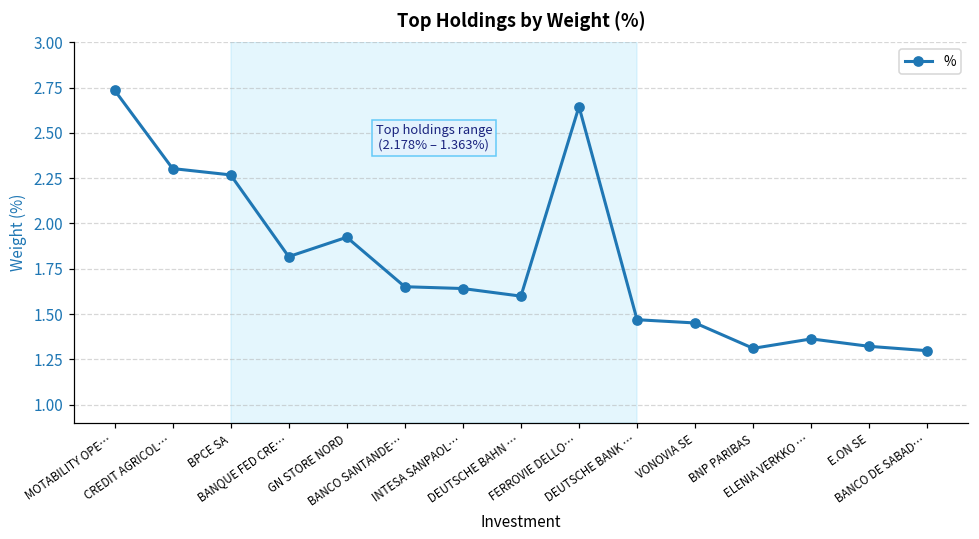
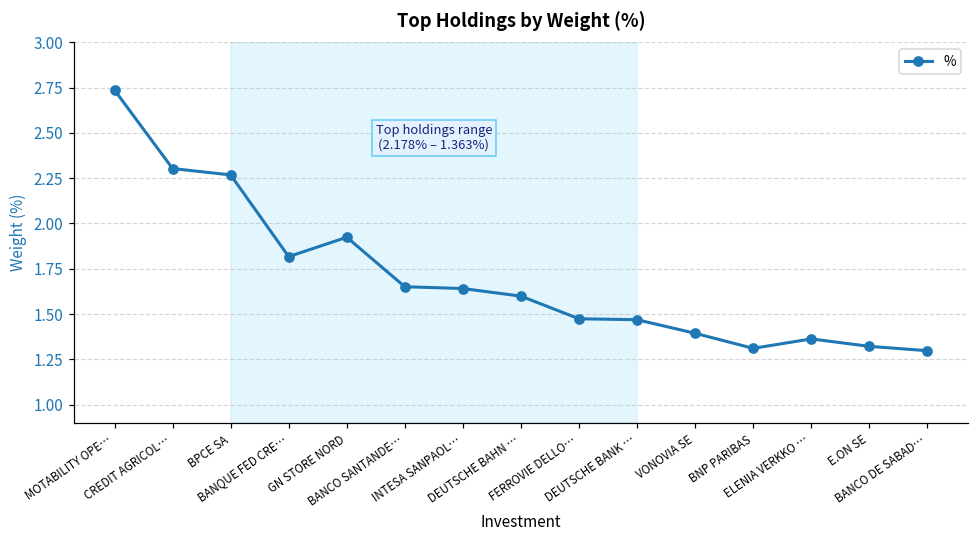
  {
    "MOTABILITY OPE…": 2.74,
    "CREDIT AGRICOL…": 2.30,
    "BPCE SA": 2.27,
    "BANQUE FED CRE…": 1.82,
    "GN STORE NORD": 1.92,
    "BANCO SANTANDE…": 1.65,
    "INTESA SANPAOL…": 1.64,
    "DEUTSCHE BAHN …": 1.60,
-   "FERROVIE DELLO…": 2.65,
+   "FERROVIE DELLO…": 1.47,
    "DEUTSCHE BANK …": 1.47,
-   "VONOVIA SE": 1.45,
+   "VONOVIA SE": 1.39,
    "BNP PARIBAS": 1.31,
    "ELENIA VERKKO …": 1.36,
    "E.ON SE": 1.32,
    "BANCO DE SABAD…": 1.30
  }
